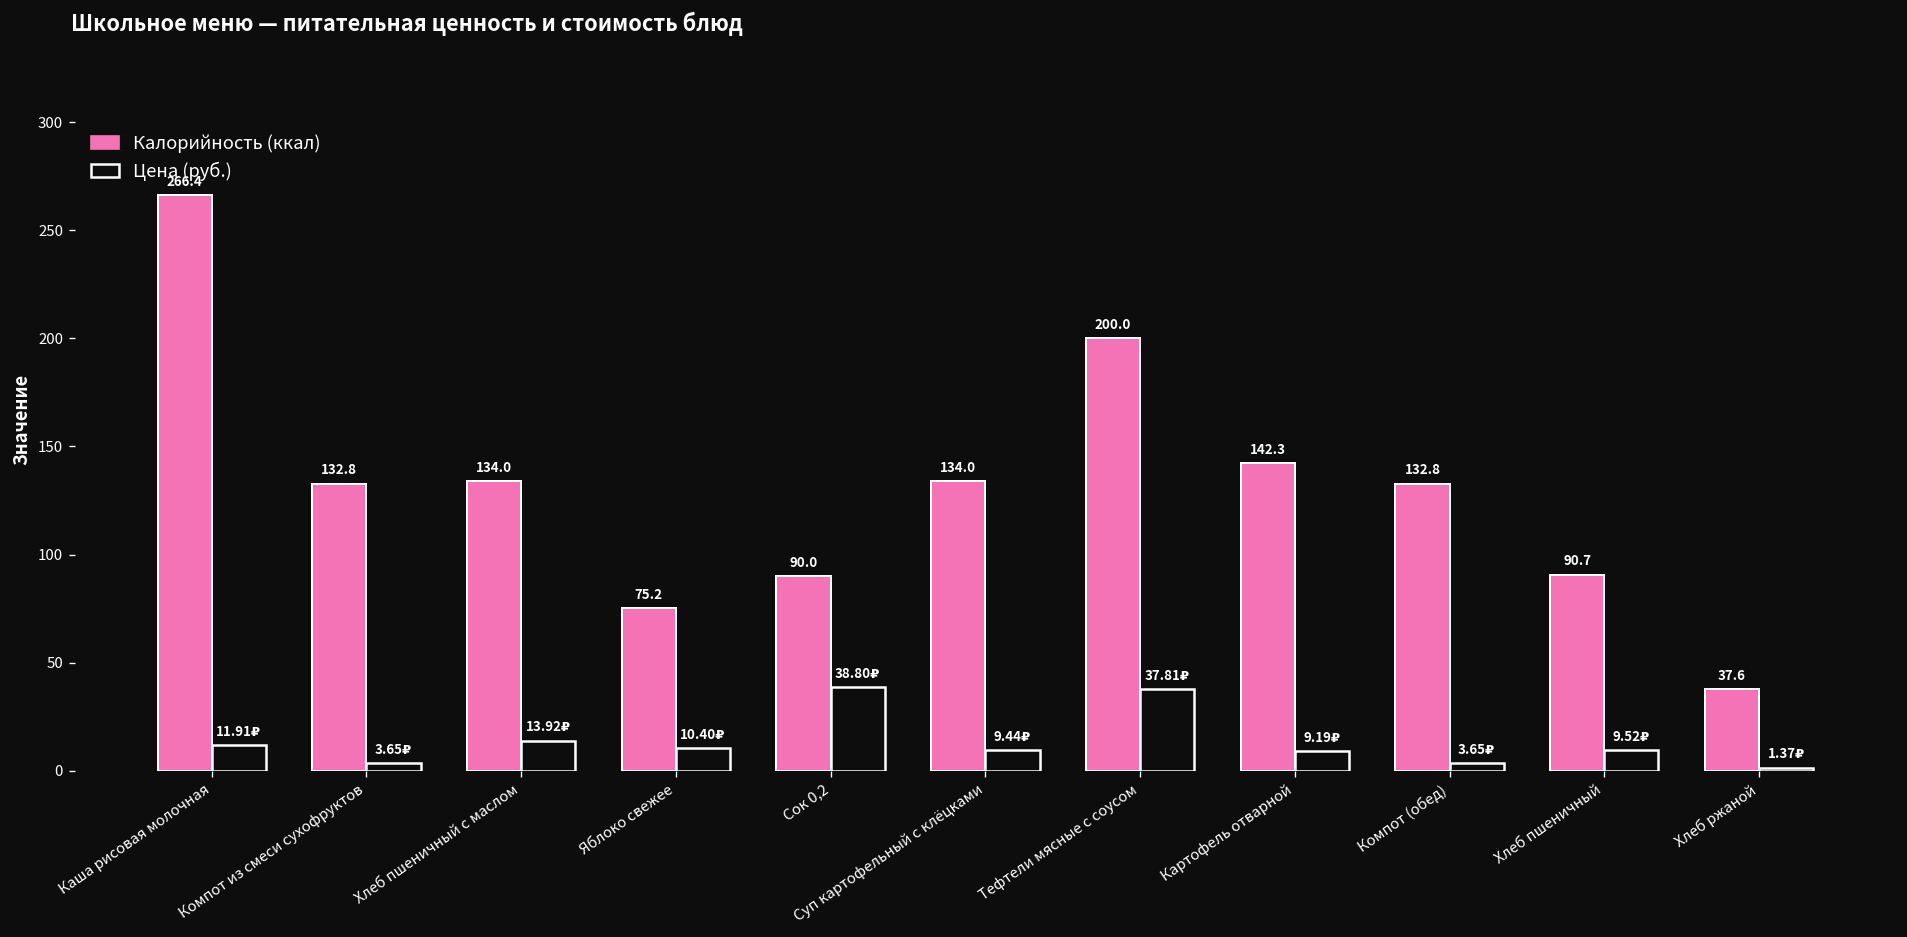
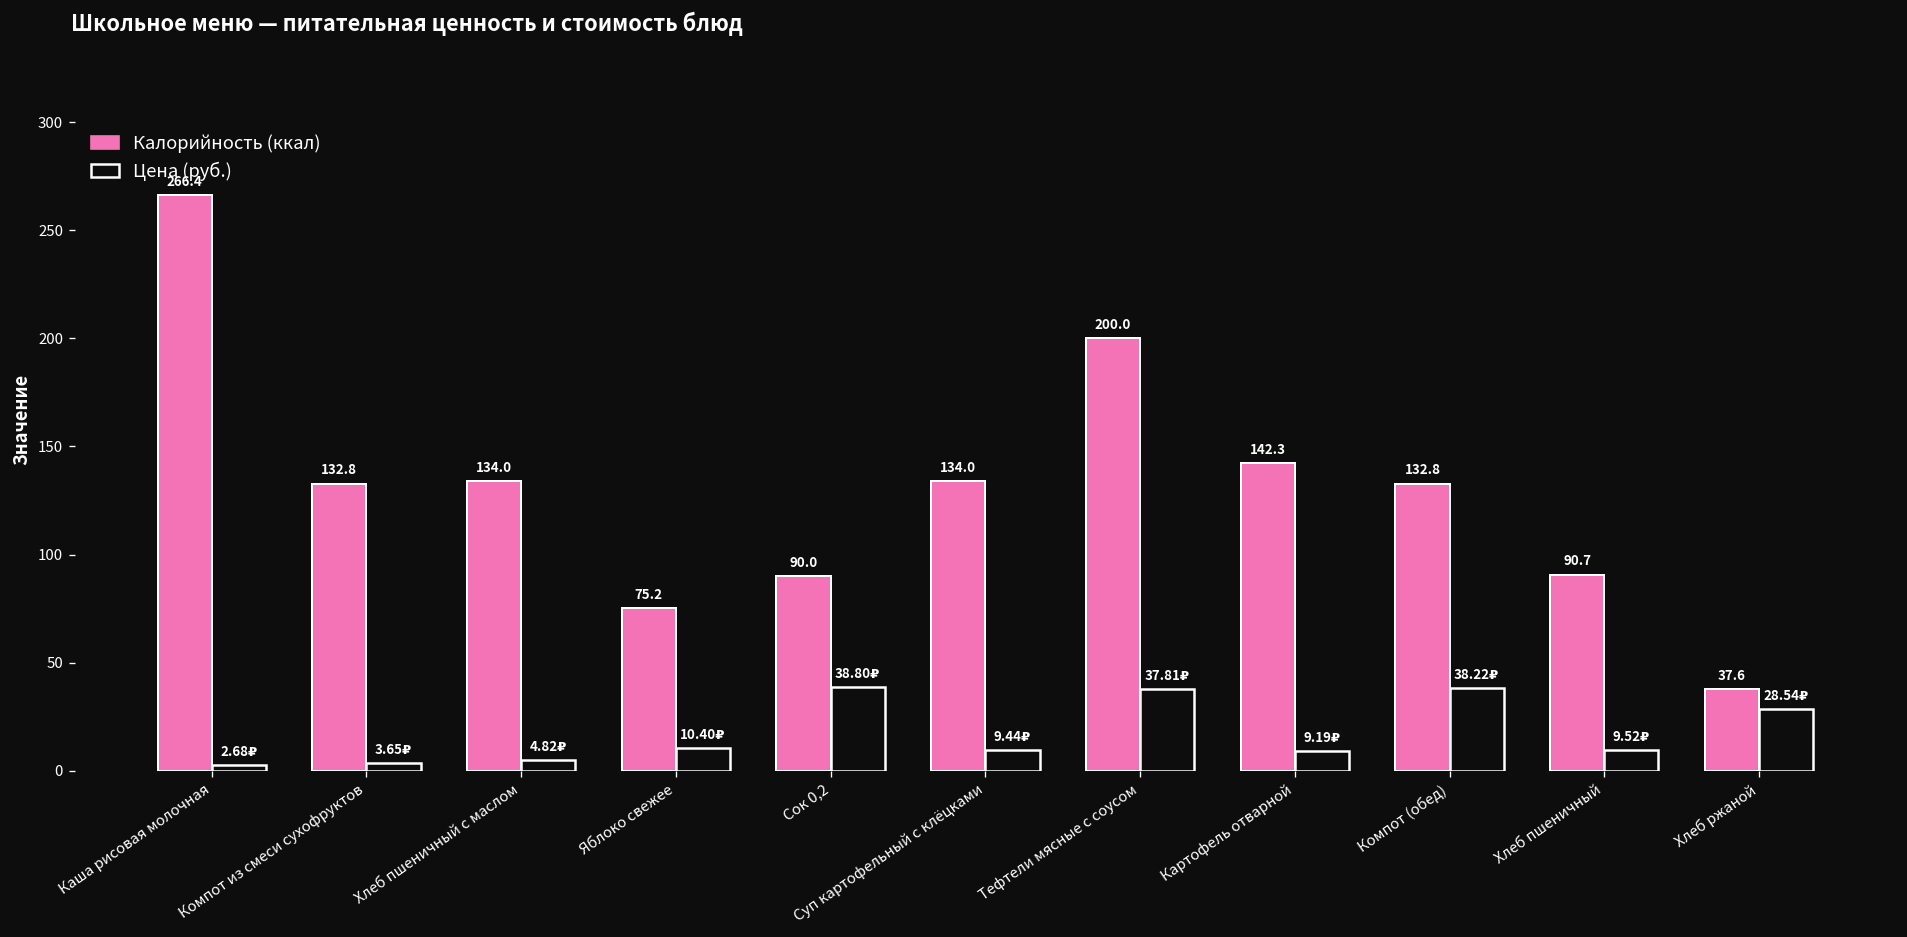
  {
    "Цена (руб.)": {
-     "Каша рисовая молочная": "11.91₽",
+     "Каша рисовая молочная": "2.68₽",
      "Компот из смеси сухофруктов": "3.65₽",
-     "Хлеб пшеничный с маслом": "13.92₽",
+     "Хлеб пшеничный с маслом": "4.82₽",
      "Яблоко свежее": "10.40₽",
      "Сок 0,2": "38.80₽",
      "Суп картофельный с клёцками": "9.44₽",
      "Тефтели мясные с соусом": "37.81₽",
      "Картофель отварной": "9.19₽",
-     "Компот (обед)": "3.65₽",
+     "Компот (обед)": "38.22₽",
      "Хлеб пшеничный": "9.52₽",
-     "Хлеб ржаной": "1.37₽"
+     "Хлеб ржаной": "28.54₽"
    }
  }
